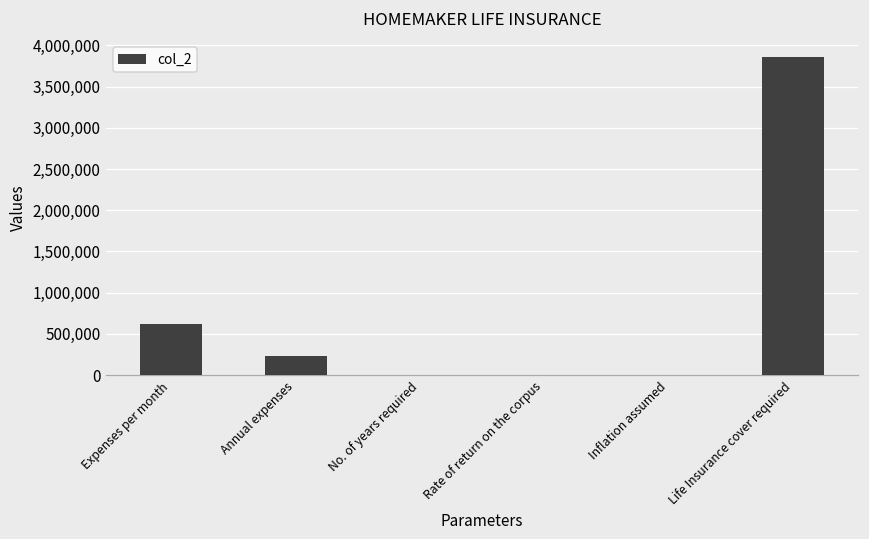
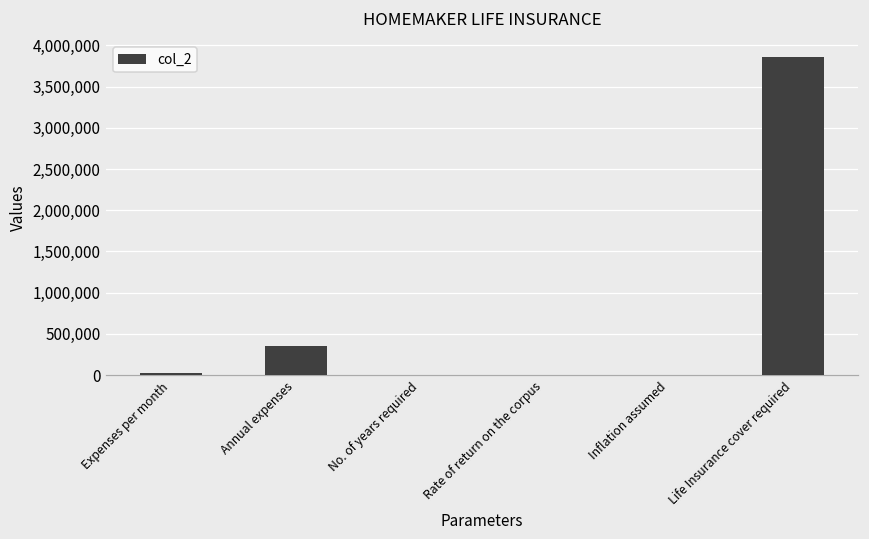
  {
-   "Expenses per month": "600,000",
-   "Annual expenses": "200,000",
+   "Expenses per month": "0",
+   "Annual expenses": "400,000",
    "Life Insurance cover required": "3,900,000"
  }
